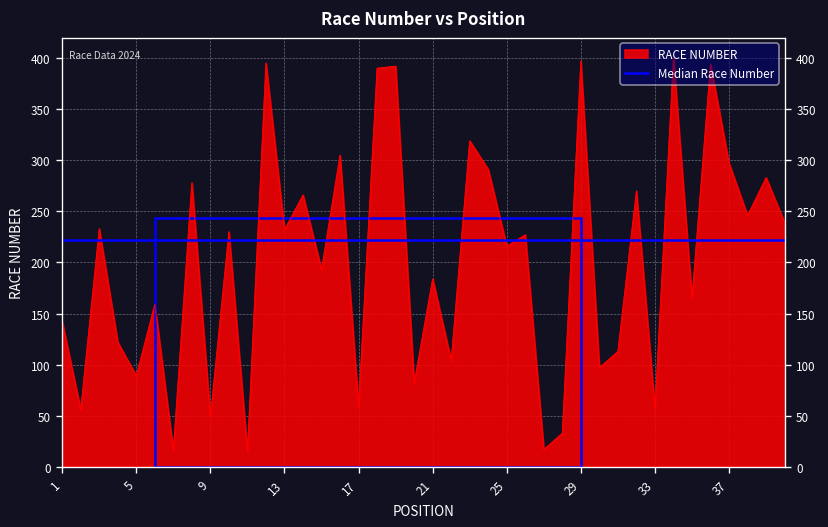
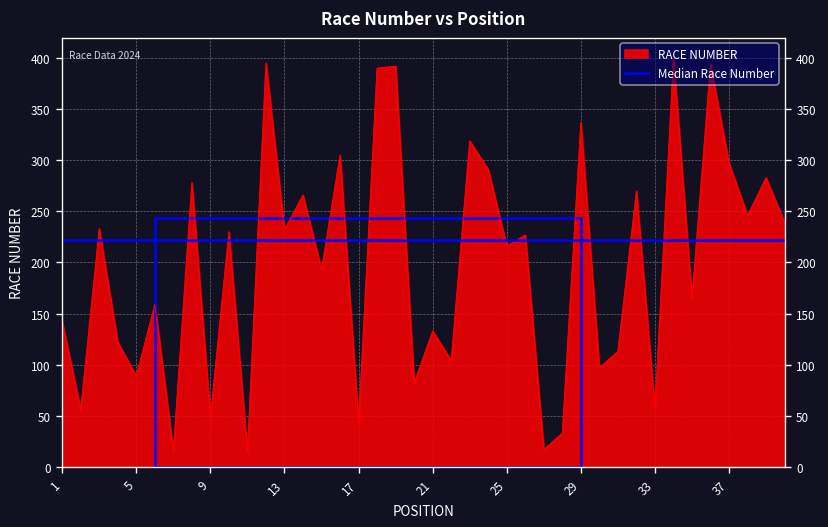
  {
    "RACE NUMBER": {
      "1": 140,
      "5": 90,
      "9": 50,
      "13": 230,
-     "17": 60,
-     "21": 180,
+     "17": 40,
+     "21": 130,
      "25": 220,
-     "29": 400,
+     "29": 340,
      "33": 60,
      "37": 300
    },
    "Median Race Number": {
      "1": 220,
      "5": 220,
      "9": 220,
      "13": 220,
      "17": 220,
      "21": 220,
      "25": 220,
      "29": 220,
      "33": 220,
      "37": 220
    }
  }
